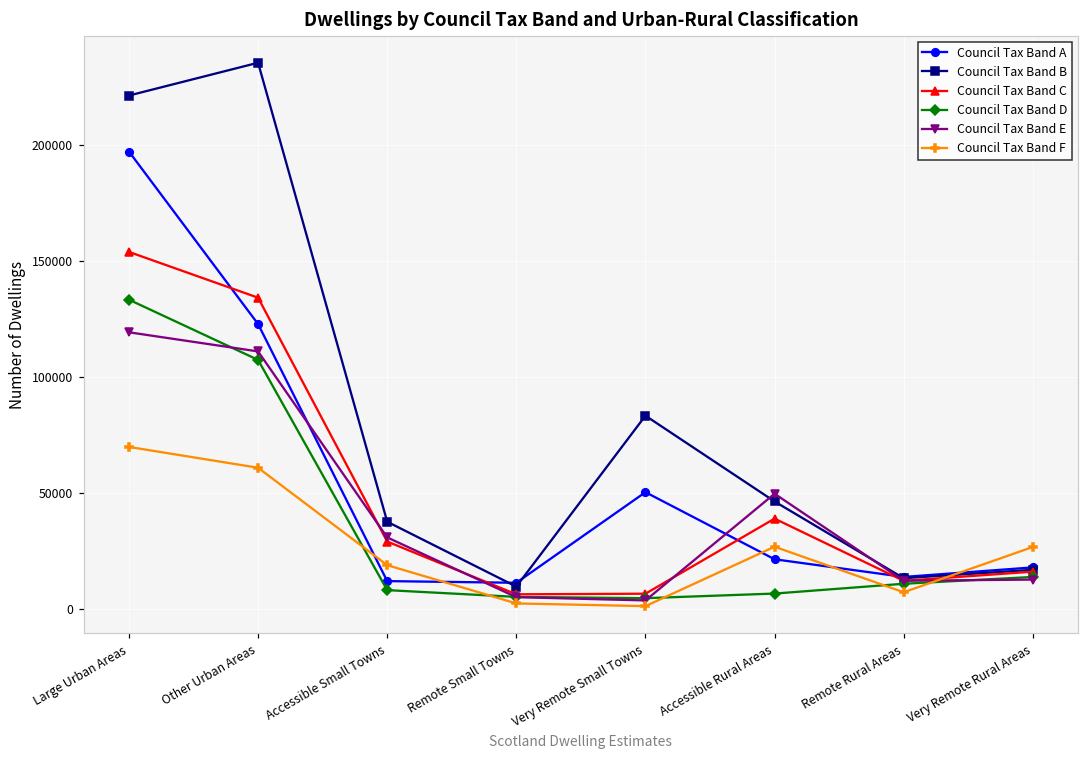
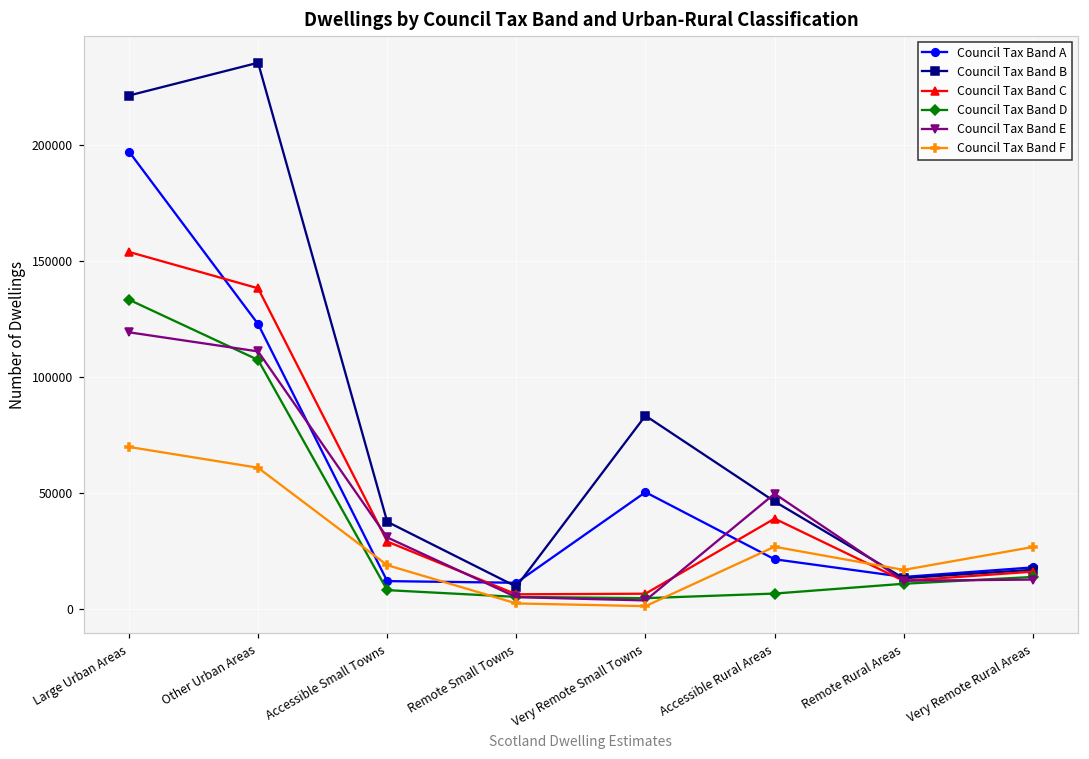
  {
    "Council Tax Band A": {
      "Large Urban Areas": 197000,
      "Other Urban Areas": 123000,
      "Accessible Small Towns": 12000,
      "Remote Small Towns": 11000,
      "Very Remote Small Towns": 50000,
      "Accessible Rural Areas": 21000
    },
    "Council Tax Band B": {
      "Large Urban Areas": 221000,
      "Other Urban Areas": 235000,
      "Accessible Small Towns": 37000,
      "Remote Small Towns": 9000,
      "Very Remote Small Towns": 83000,
      "Accessible Rural Areas": 46000
    },
    "Council Tax Band C": {
      "Large Urban Areas": 154000,
-     "Other Urban Areas": 134000,
+     "Other Urban Areas": 138000,
      "Accessible Small Towns": 29000,
      "Very Remote Small Towns": 6000,
      "Accessible Rural Areas": 39000
    },
    "Council Tax Band D": {
      "Large Urban Areas": 133000,
      "Other Urban Areas": 107000,
      "Accessible Small Towns": 8000,
      "Accessible Rural Areas": 6000,
      "Remote Rural Areas": 11000
    },
    "Council Tax Band E": {
      "Large Urban Areas": 119000,
      "Other Urban Areas": 111000,
      "Accessible Small Towns": 31000,
      "Accessible Rural Areas": 50000
    },
    "Council Tax Band F": {
      "Large Urban Areas": 70000,
      "Other Urban Areas": 61000,
      "Accessible Small Towns": 19000,
      "Remote Small Towns": 2000,
      "Very Remote Small Towns": 1000,
      "Accessible Rural Areas": 27000,
-     "Remote Rural Areas": 7000,
+     "Remote Rural Areas": 17000,
      "Very Remote Rural Areas": 27000
    }
  }
